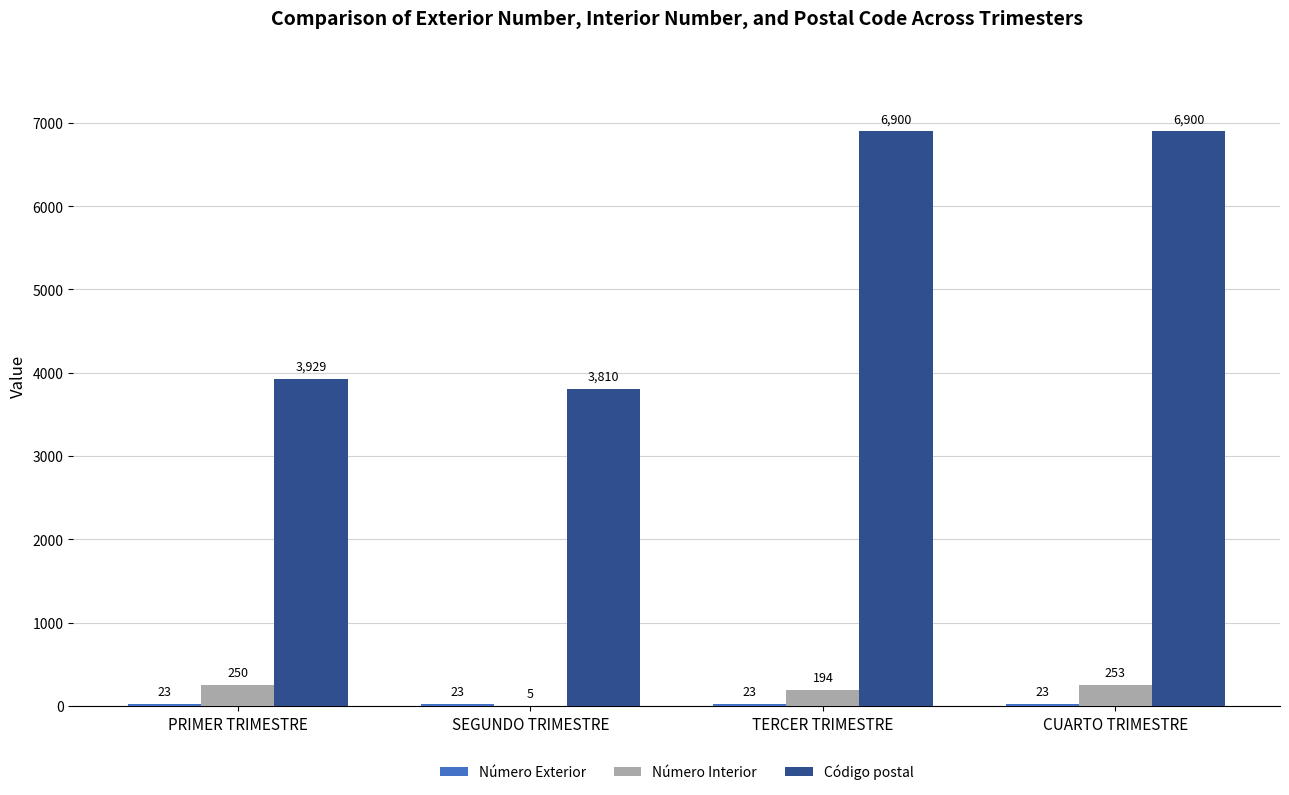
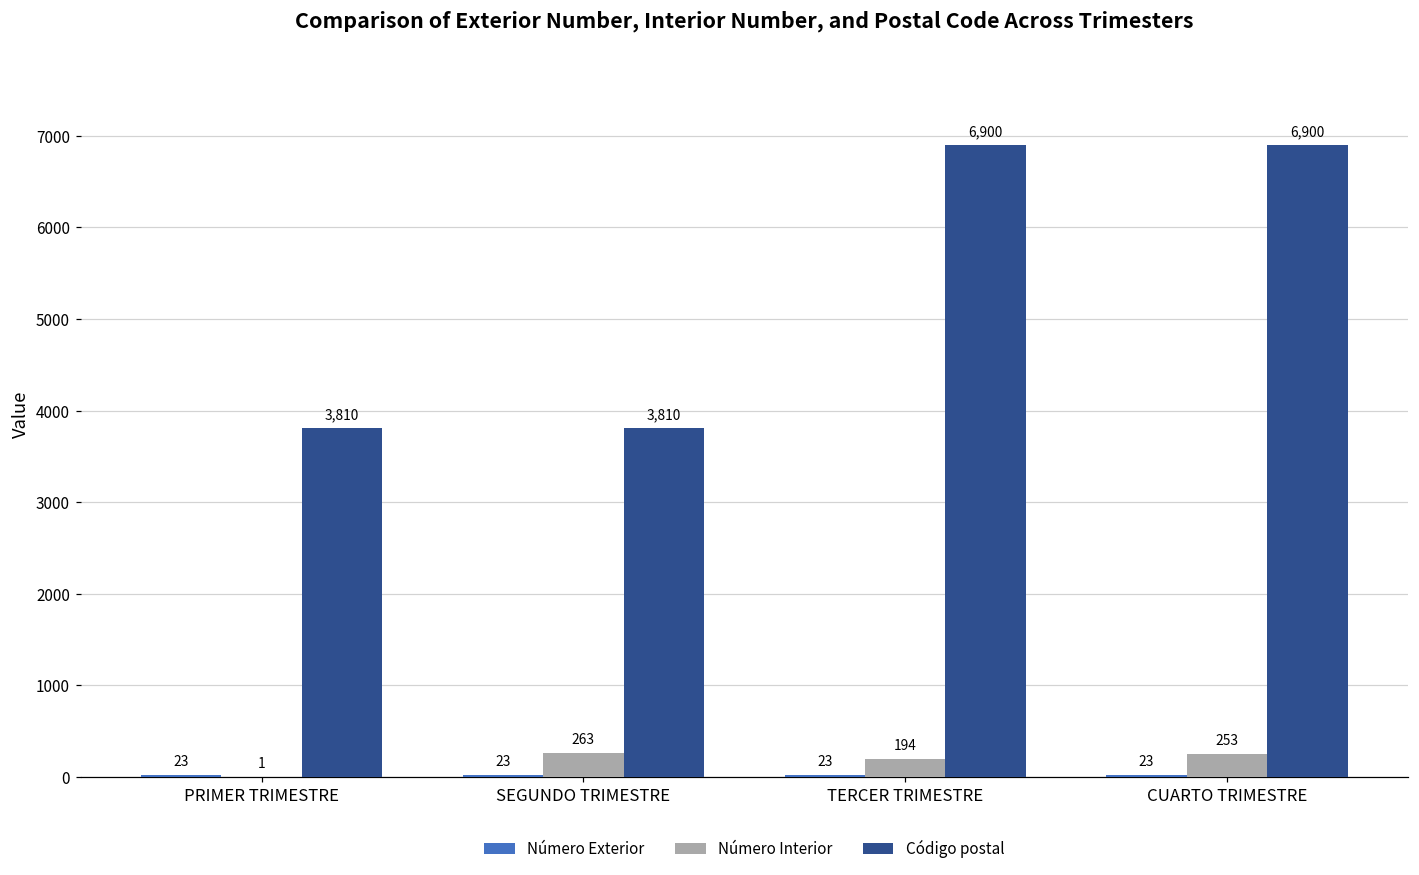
  {
    "Número Exterior": {
      "PRIMER TRIMESTRE": "23",
      "SEGUNDO TRIMESTRE": "23",
      "TERCER TRIMESTRE": "23",
      "CUARTO TRIMESTRE": "23"
    },
    "Número Interior": {
-     "PRIMER TRIMESTRE": "250",
-     "SEGUNDO TRIMESTRE": "5",
+     "PRIMER TRIMESTRE": "1",
+     "SEGUNDO TRIMESTRE": "263",
      "TERCER TRIMESTRE": "194",
      "CUARTO TRIMESTRE": "253"
    },
    "Código postal": {
-     "PRIMER TRIMESTRE": "3,929",
+     "PRIMER TRIMESTRE": "3,810",
      "SEGUNDO TRIMESTRE": "3,810",
      "TERCER TRIMESTRE": "6,900",
      "CUARTO TRIMESTRE": "6,900"
    }
  }
